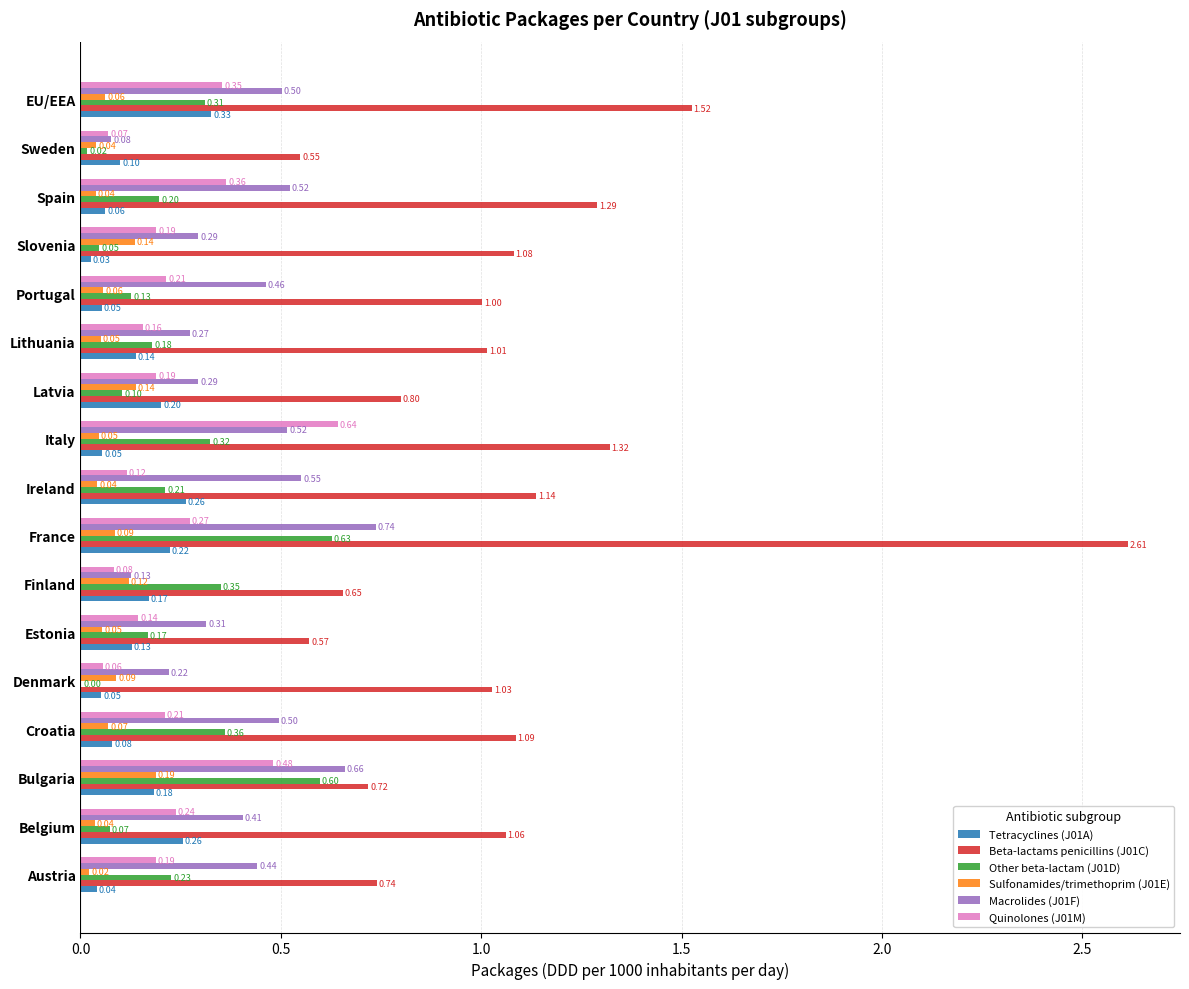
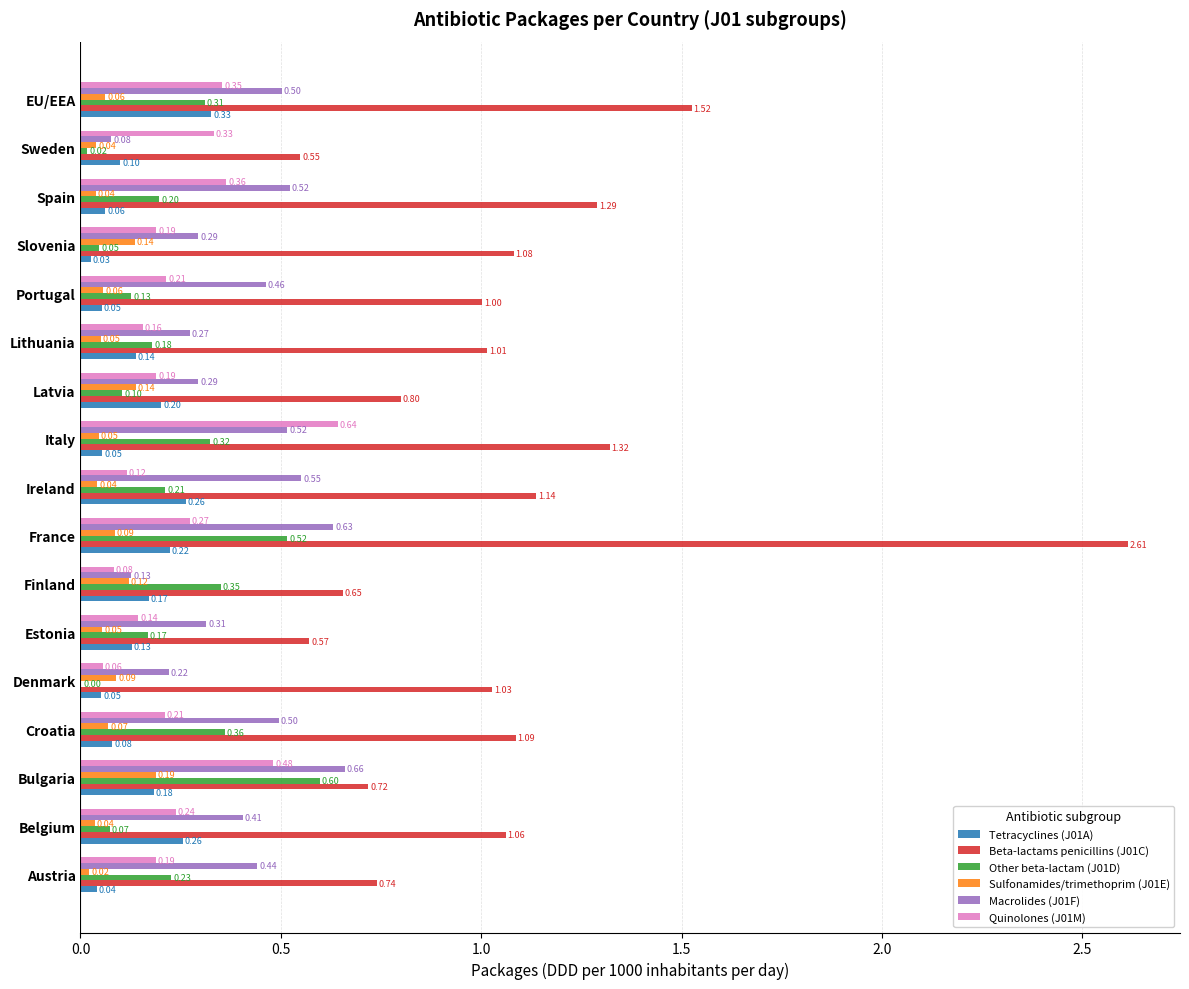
  {
    "Tetracyclines (J01A)": {
      "EU/EEA": 0.33,
      "Sweden": 0.10,
      "Spain": 0.06,
      "Slovenia": 0.03,
      "Portugal": 0.05,
      "Lithuania": 0.14,
      "Latvia": 0.20,
      "Italy": 0.05,
      "Ireland": 0.26,
      "France": 0.22,
      "Finland": 0.17,
      "Estonia": 0.13,
      "Denmark": 0.05,
      "Croatia": 0.08,
      "Bulgaria": 0.18,
      "Belgium": 0.26,
      "Austria": 0.04
    },
    "Beta-lactams penicillins (J01C)": {
      "EU/EEA": 1.52,
      "Sweden": 0.55,
      "Spain": 1.29,
      "Slovenia": 1.08,
      "Portugal": 1.00,
      "Lithuania": 1.01,
      "Latvia": 0.80,
      "Italy": 1.32,
      "Ireland": 1.14,
      "France": 2.61,
      "Finland": 0.65,
      "Estonia": 0.57,
      "Denmark": 1.03,
      "Croatia": 1.09,
      "Bulgaria": 0.72,
      "Belgium": 1.06,
      "Austria": 0.74
    },
    "Other beta-lactam (J01D)": {
      "EU/EEA": 0.31,
      "Spain": 0.20,
      "Slovenia": 0.05,
      "Portugal": 0.13,
      "Lithuania": 0.18,
      "Latvia": 0.10,
      "Italy": 0.32,
      "Ireland": 0.21,
-     "France": 0.63,
+     "France": 0.52,
      "Finland": 0.35,
      "Estonia": 0.17,
      "Denmark": 0.00,
      "Croatia": 0.36,
      "Bulgaria": 0.60,
      "Belgium": 0.07,
      "Austria": 0.23
    },
    "Sulfonamides/trimethoprim (J01E)": {
      "EU/EEA": 0.06,
      "Spain": 0.04,
      "Slovenia": 0.14,
      "Portugal": 0.06,
      "Lithuania": 0.05,
      "Latvia": 0.14,
      "Italy": 0.05,
      "Ireland": 0.04,
      "France": 0.09,
      "Estonia": 0.05,
      "Denmark": 0.09,
      "Croatia": 0.07,
      "Bulgaria": 0.19,
      "Belgium": 0.04,
      "Austria": 0.02
    },
    "Macrolides (J01F)": {
      "EU/EEA": 0.50,
      "Sweden": 0.08,
      "Spain": 0.52,
      "Slovenia": 0.29,
      "Portugal": 0.46,
      "Lithuania": 0.27,
      "Latvia": 0.29,
      "Italy": 0.52,
      "Ireland": 0.55,
-     "France": 0.74,
+     "France": 0.63,
      "Estonia": 0.31,
      "Denmark": 0.22,
      "Croatia": 0.50,
      "Bulgaria": 0.66,
      "Belgium": 0.41,
      "Austria": 0.44
    },
    "Quinolones (J01M)": {
      "EU/EEA": 0.35,
-     "Sweden": 0.07,
+     "Sweden": 0.33,
      "Spain": 0.36,
      "Slovenia": 0.19,
      "Portugal": 0.21,
      "Lithuania": 0.16,
      "Latvia": 0.19,
      "Italy": 0.64,
      "Ireland": 0.12,
      "France": 0.27,
      "Finland": 0.08,
      "Estonia": 0.14,
      "Denmark": 0.06,
      "Croatia": 0.21,
      "Bulgaria": 0.48,
      "Belgium": 0.24,
      "Austria": 0.19
    }
  }
